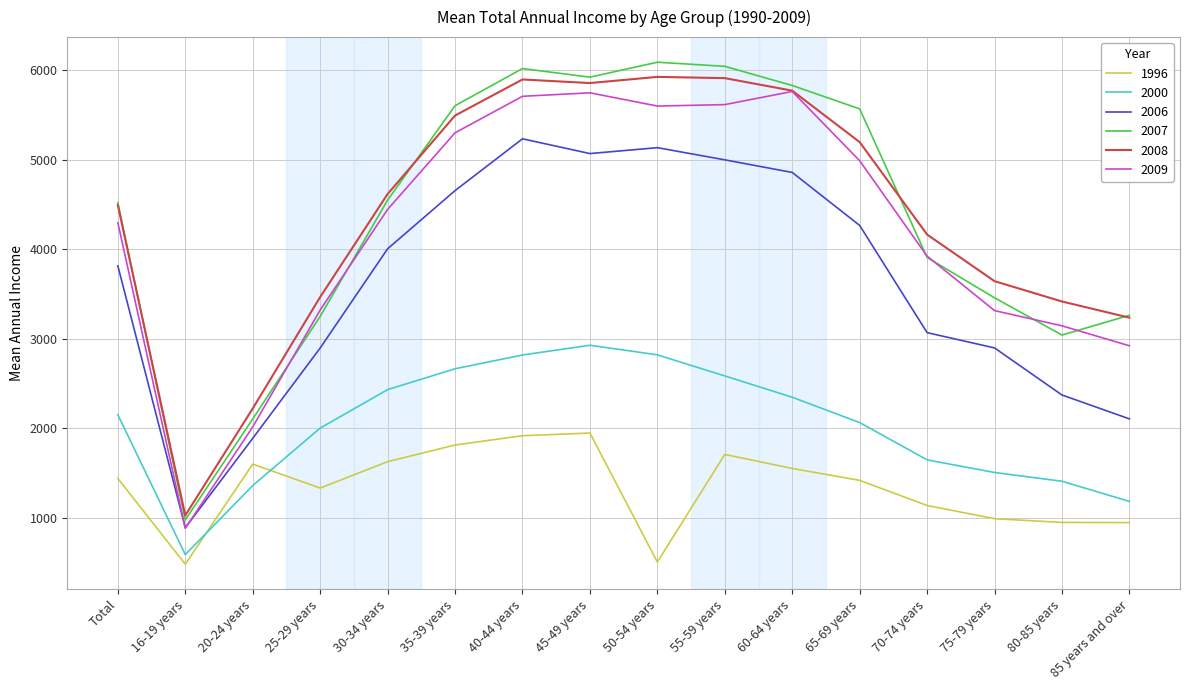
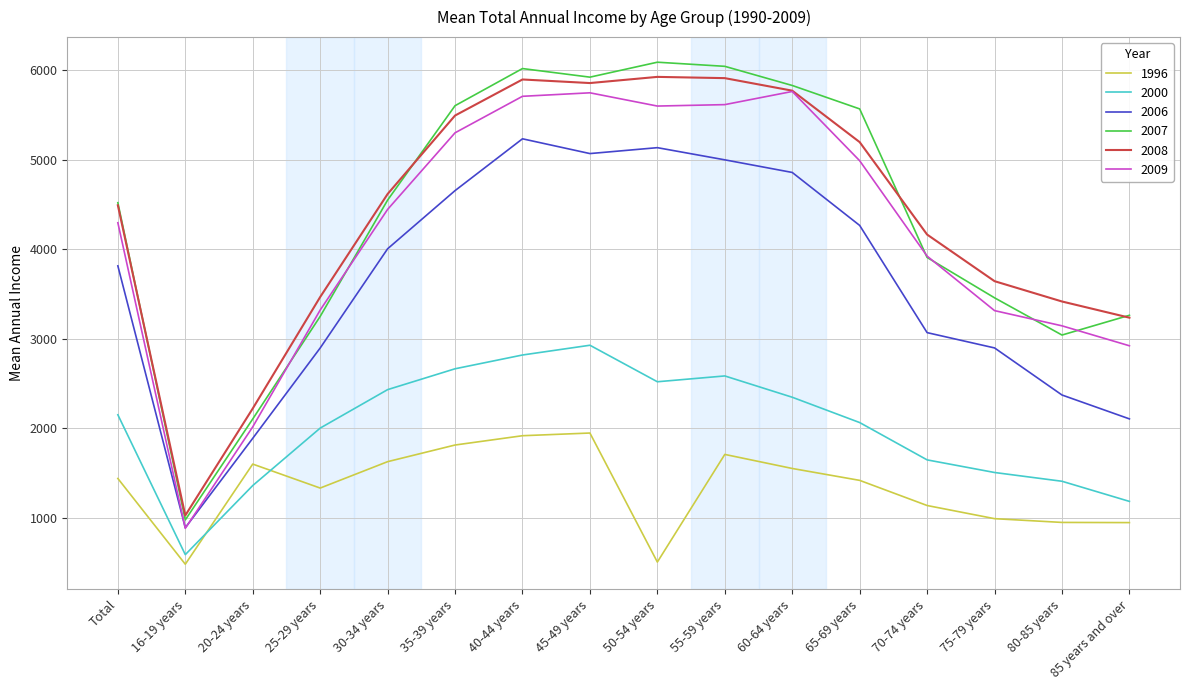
  {
    "1996": {
      "Total": 1400,
      "16-19 years": 500,
      "20-24 years": 1600,
      "25-29 years": 1300,
      "30-34 years": 1600,
      "35-39 years": 1800,
      "40-44 years": 1900,
      "45-49 years": 1900,
      "50-54 years": 500,
      "55-59 years": 1700,
      "60-64 years": 1500,
      "65-69 years": 1400,
      "70-74 years": 1100,
      "75-79 years": 1000,
      "80-85 years": 900,
      "85 years and over": 900
    },
    "2000": {
      "Total": 2100,
      "16-19 years": 600,
      "20-24 years": 1400,
      "25-29 years": 2000,
      "30-34 years": 2400,
      "35-39 years": 2700,
      "40-44 years": 2800,
      "45-49 years": 2900,
-     "50-54 years": 2800,
+     "50-54 years": 2500,
      "55-59 years": 2600,
      "60-64 years": 2300,
      "65-69 years": 2100,
      "70-74 years": 1600,
      "75-79 years": 1500,
      "80-85 years": 1400,
      "85 years and over": 1200
    },
    "2006": {
      "Total": 3800,
      "20-24 years": 1900,
      "25-29 years": 2900,
      "30-34 years": 4000,
      "35-39 years": 4700,
      "40-44 years": 5200,
      "45-49 years": 5100,
      "50-54 years": 5100,
      "55-59 years": 5000,
      "60-64 years": 4900,
      "65-69 years": 4300,
      "70-74 years": 3100,
      "75-79 years": 2900,
      "80-85 years": 2400,
      "85 years and over": 2100
    },
    "2007": {
      "Total": 4500,
      "16-19 years": 1000,
      "20-24 years": 2100,
      "25-29 years": 3200,
      "30-34 years": 4500,
      "35-39 years": 5600,
      "40-44 years": 6000,
      "45-49 years": 5900,
      "50-54 years": 6100,
      "55-59 years": 6000,
      "60-64 years": 5800,
      "65-69 years": 5600,
      "75-79 years": 3500,
      "80-85 years": 3000
    },
    "2008": {
      "Total": 4500,
      "16-19 years": 1000,
      "20-24 years": 2200,
      "25-29 years": 3500,
      "30-34 years": 4600,
      "35-39 years": 5500,
      "40-44 years": 5900,
      "45-49 years": 5900,
      "50-54 years": 5900,
      "55-59 years": 5900,
      "65-69 years": 5200,
      "70-74 years": 4200,
      "75-79 years": 3600,
      "80-85 years": 3400
    },
    "2009": {
      "Total": 4300,
      "20-24 years": 2000,
      "25-29 years": 3300,
      "30-34 years": 4400,
      "35-39 years": 5300,
      "40-44 years": 5700,
      "45-49 years": 5700,
      "50-54 years": 5600,
      "55-59 years": 5600,
      "65-69 years": 5000,
      "75-79 years": 3300,
      "80-85 years": 3100,
      "85 years and over": 2900
    }
  }
